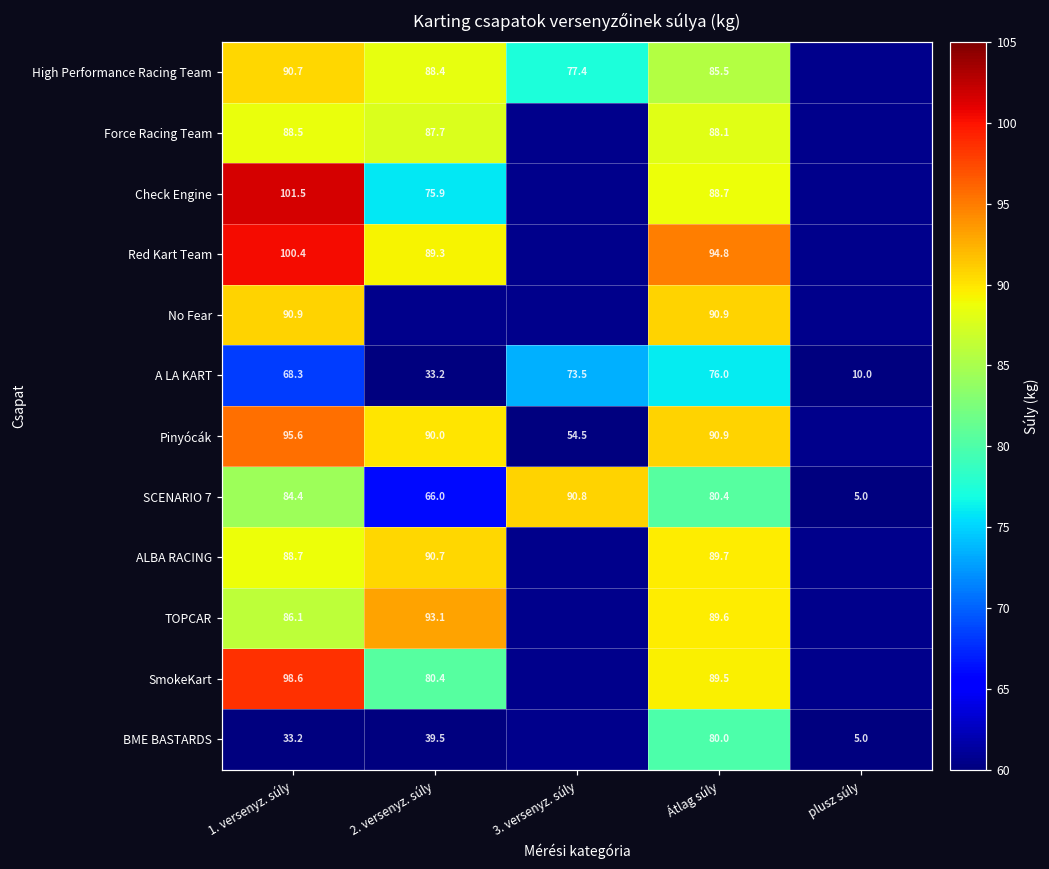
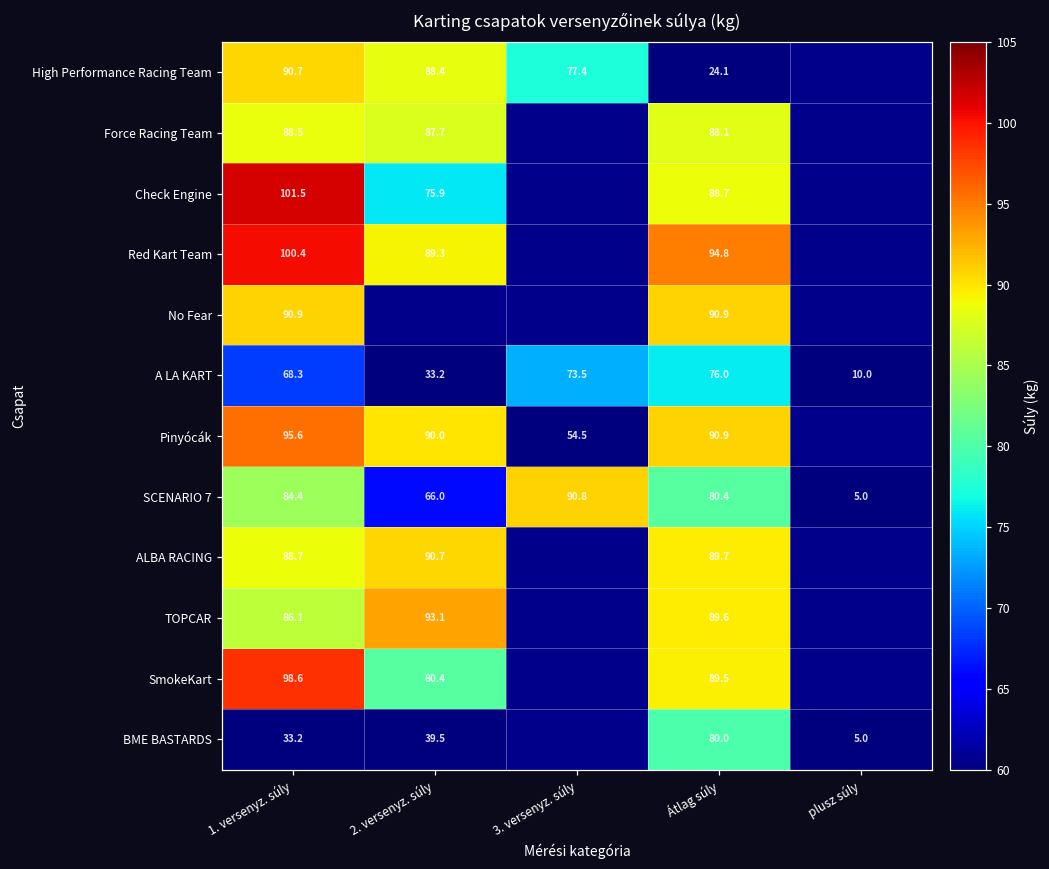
  {
    "High Performance Racing Team": {
      "1. versenyz. súly": 90.7,
      "2. versenyz. súly": 88.4,
      "3. versenyz. súly": 77.4,
-     "Átlag súly": 85.5
+     "Átlag súly": 24.1
    },
    "Force Racing Team": {
      "1. versenyz. súly": 88.5,
      "2. versenyz. súly": 87.7,
      "Átlag súly": 88.1
    },
    "Check Engine": {
      "1. versenyz. súly": 101.5,
      "2. versenyz. súly": 75.9,
      "Átlag súly": 88.7
    },
    "Red Kart Team": {
      "1. versenyz. súly": 100.4,
      "2. versenyz. súly": 89.3,
      "Átlag súly": 94.8
    },
    "No Fear": {
      "1. versenyz. súly": 90.9,
      "Átlag súly": 90.9
    },
    "A LA KART": {
      "1. versenyz. súly": 68.3,
      "2. versenyz. súly": 33.2,
      "3. versenyz. súly": 73.5,
      "Átlag súly": 76.0,
      "plusz súly": 10.0
    },
    "Pinyócák": {
      "1. versenyz. súly": 95.6,
      "2. versenyz. súly": 90.0,
      "3. versenyz. súly": 54.5,
      "Átlag súly": 90.9
    },
    "SCENARIO 7": {
      "1. versenyz. súly": 84.4,
      "2. versenyz. súly": 66.0,
      "3. versenyz. súly": 90.8,
      "Átlag súly": 80.4,
      "plusz súly": 5.0
    },
    "ALBA RACING": {
      "1. versenyz. súly": 88.7,
      "2. versenyz. súly": 90.7,
      "Átlag súly": 89.7
    },
    "TOPCAR": {
      "1. versenyz. súly": 86.1,
      "2. versenyz. súly": 93.1,
      "Átlag súly": 89.6
    },
    "SmokeKart": {
      "1. versenyz. súly": 98.6,
      "2. versenyz. súly": 80.4,
      "Átlag súly": 89.5
    },
    "BME BASTARDS": {
      "1. versenyz. súly": 33.2,
      "2. versenyz. súly": 39.5,
      "Átlag súly": 80.0,
      "plusz súly": 5.0
    }
  }
